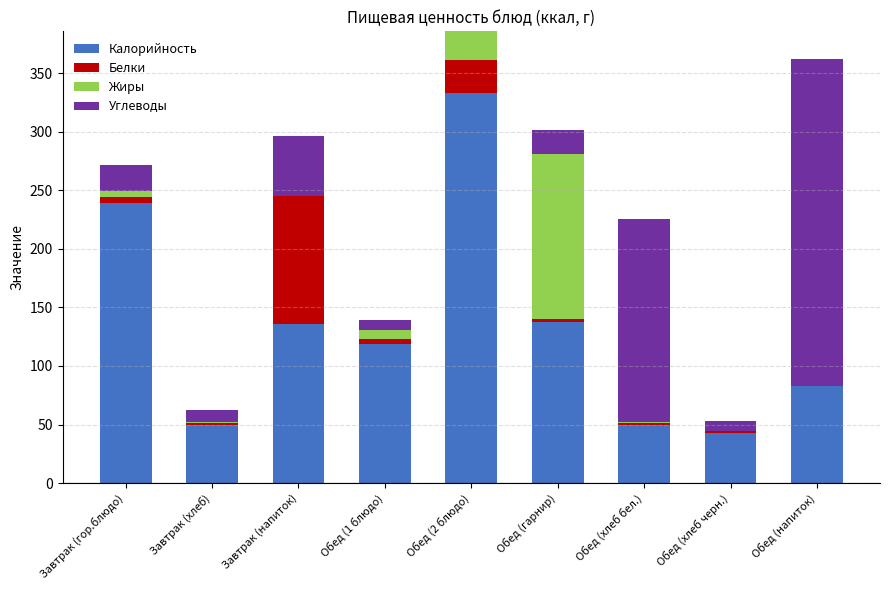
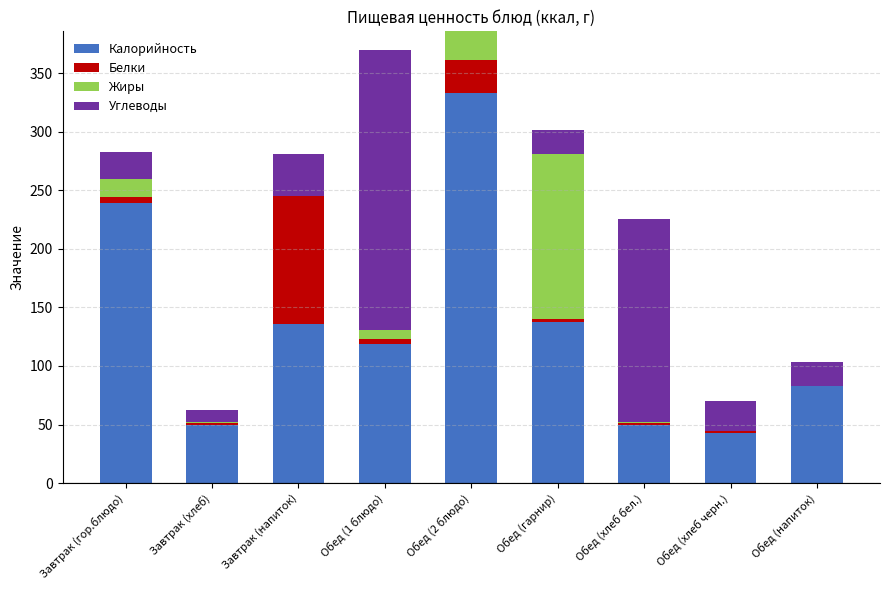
  {
    "Белки": {
      "Завтрак (гор.блюдо)": 5,
      "Завтрак (напиток)": 109,
      "Обед (1 блюдо)": 5,
      "Обед (2 блюдо)": 29,
      "Обед (гарнир)": 3
    },
    "Жиры": {
-     "Завтрак (гор.блюдо)": 6,
+     "Завтрак (гор.блюдо)": 16,
      "Завтрак (напиток)": 0,
      "Обед (1 блюдо)": 8,
      "Обед (2 блюдо)": 24,
      "Обед (гарнир)": 140
    },
    "Углеводы": {
      "Завтрак (гор.блюдо)": 22,
      "Завтрак (хлеб)": 10,
-     "Завтрак (напиток)": 51,
-     "Обед (1 блюдо)": 8,
+     "Завтрак (напиток)": 36,
+     "Обед (1 блюдо)": 239,
      "Обед (2 блюдо)": 0,
      "Обед (гарнир)": 20,
      "Обед (хлеб бел.)": 173,
-     "Обед (хлеб черн.)": 9,
-     "Обед (напиток)": 279
+     "Обед (хлеб черн.)": 26,
+     "Обед (напиток)": 21
    }
  }
